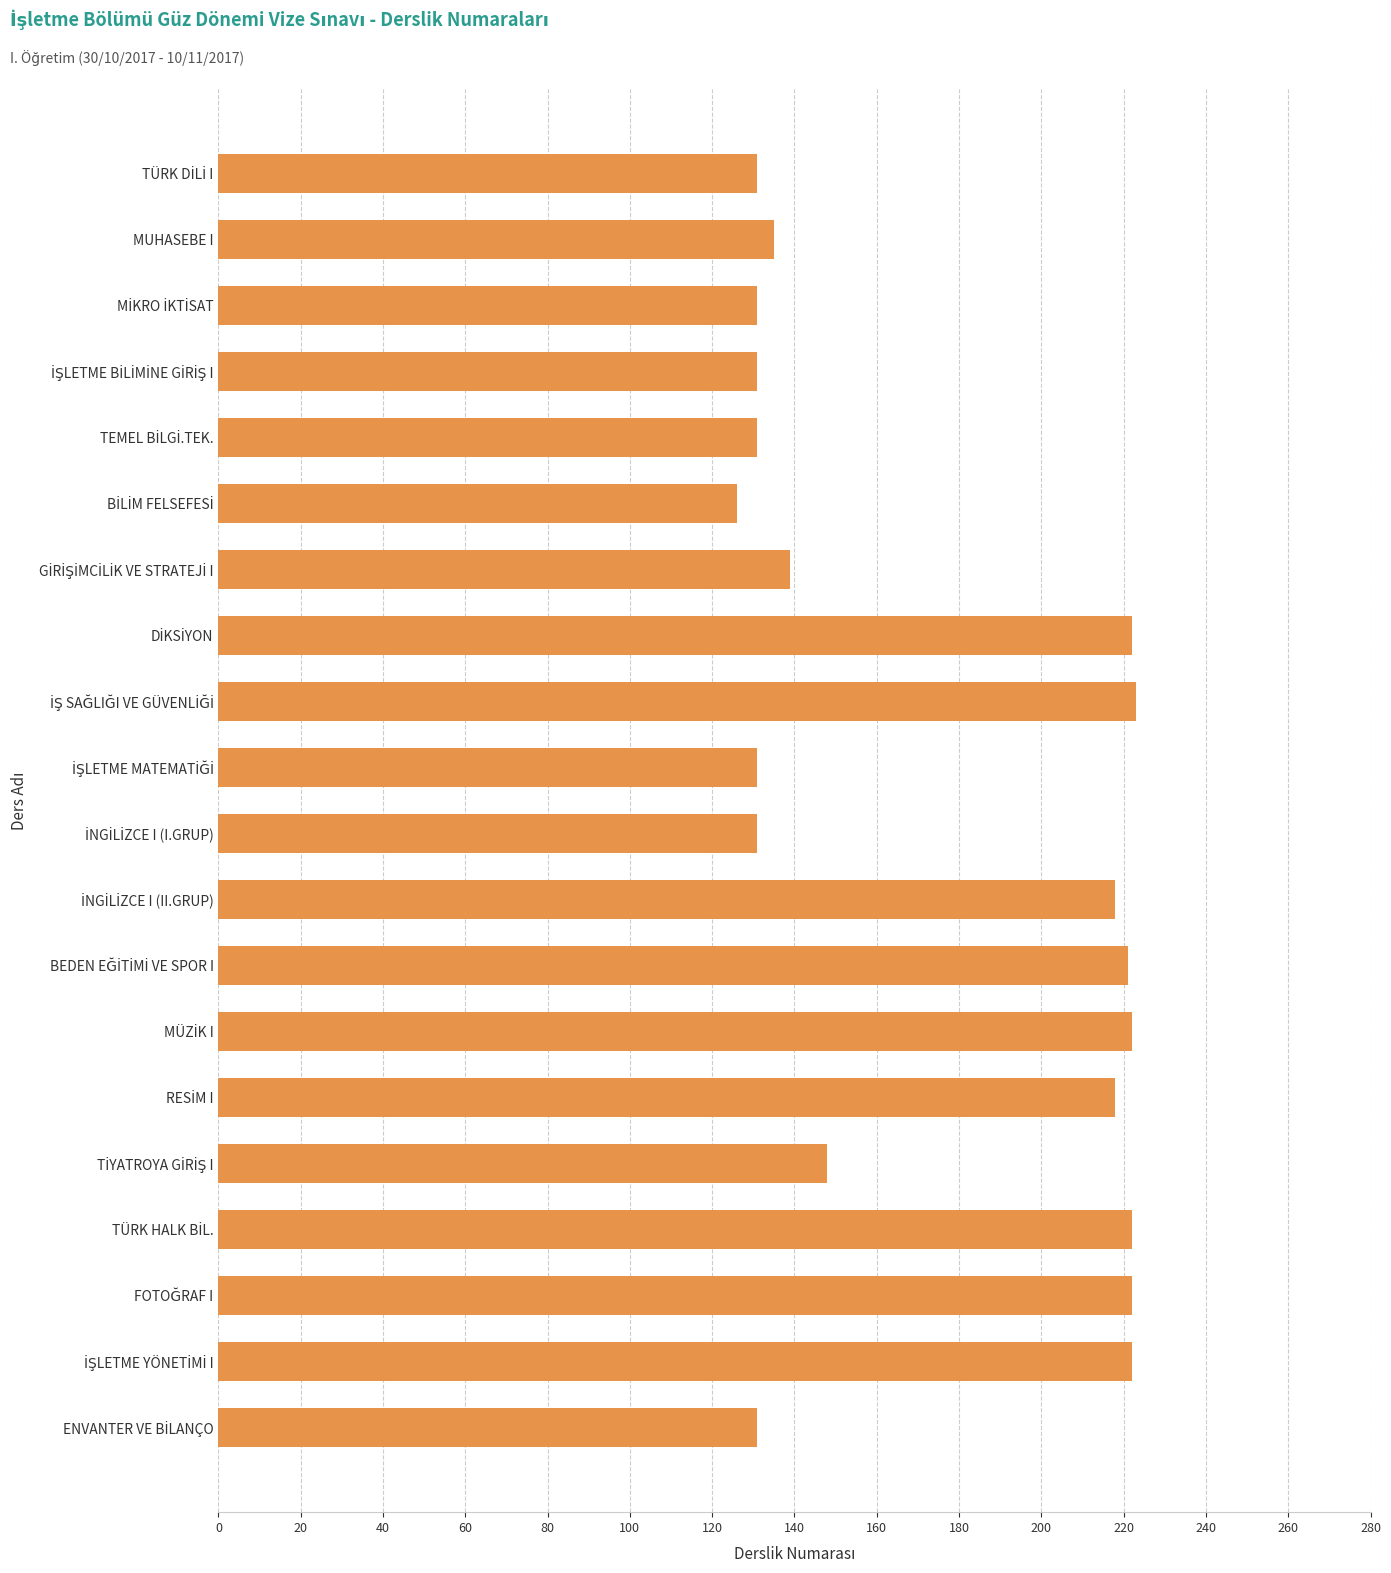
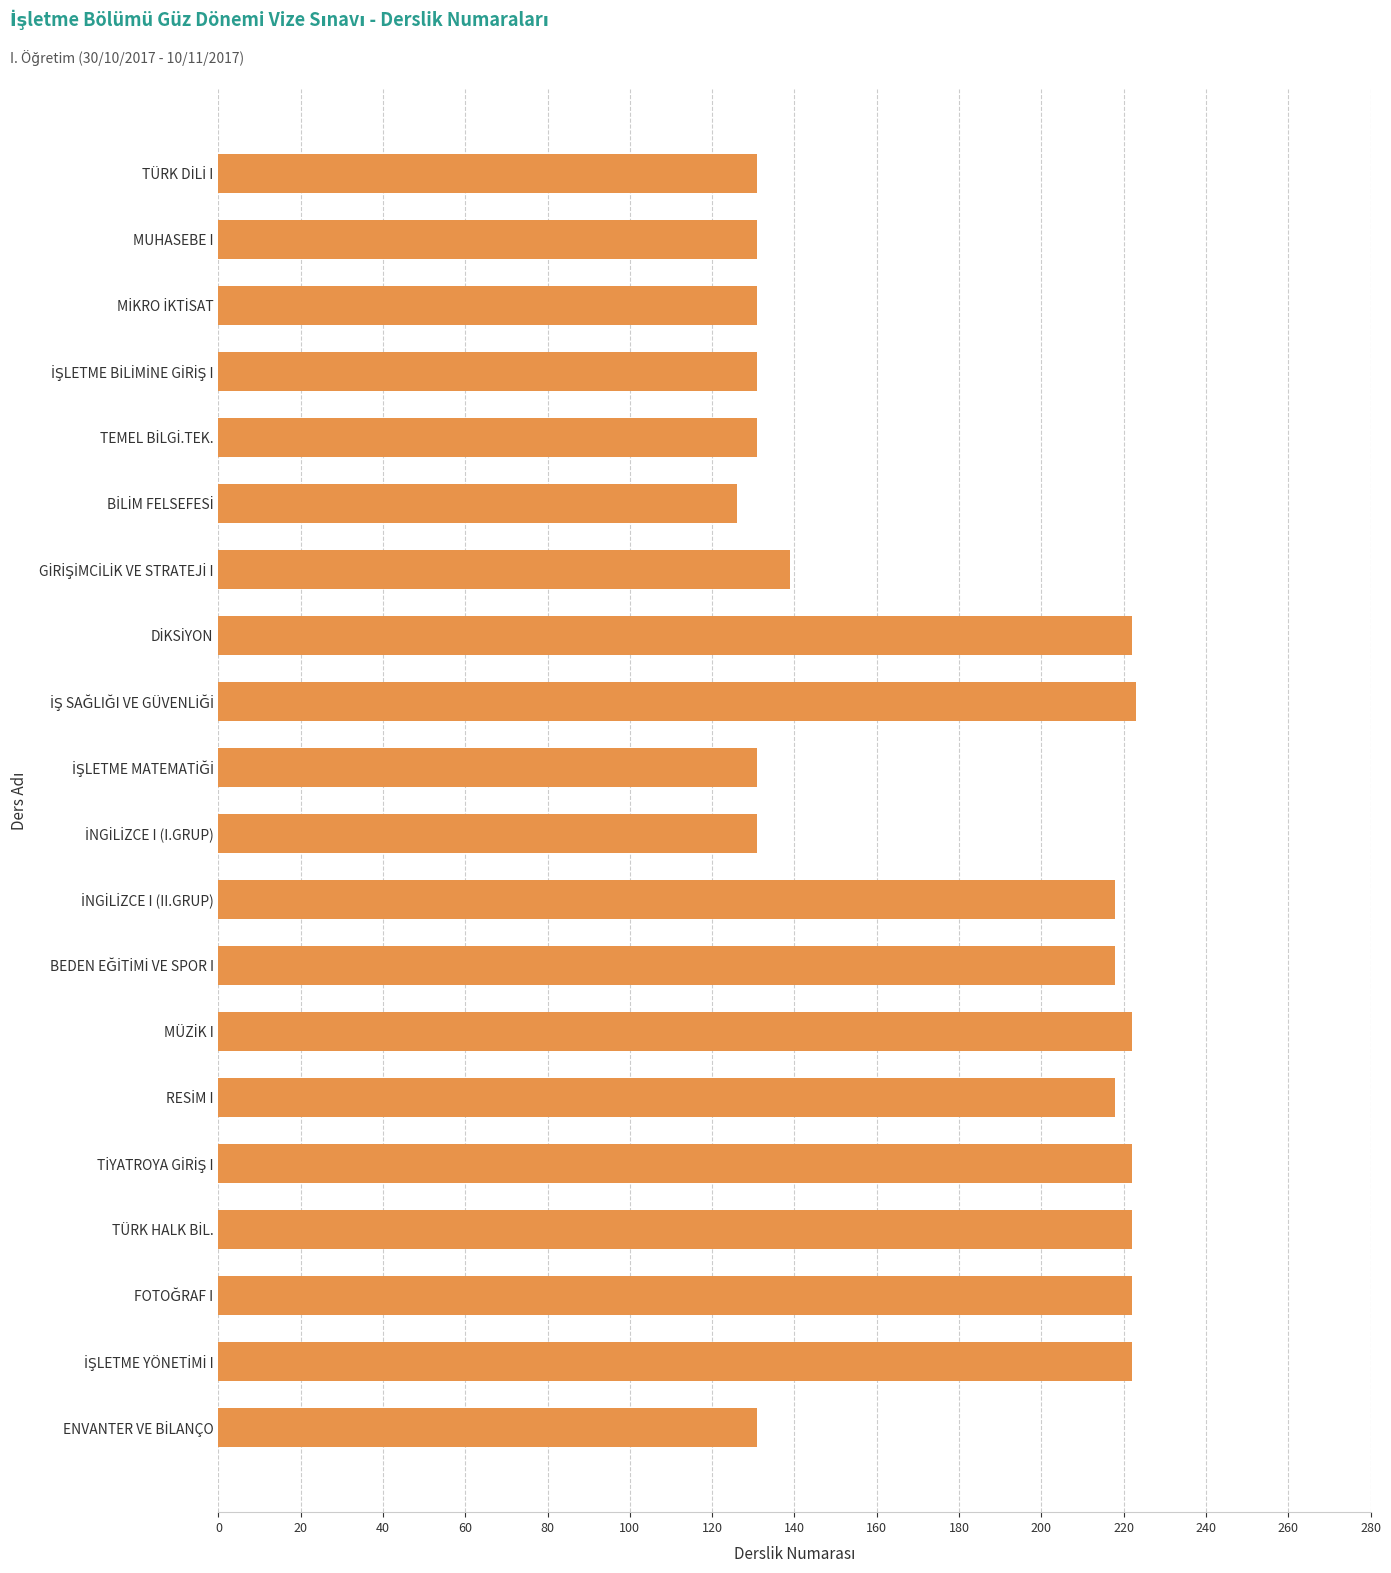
  {
    "TÜRK DİLİ I": 131,
-   "MUHASEBE I": 135,
+   "MUHASEBE I": 131,
    "MİKRO İKTİSAT": 131,
    "İŞLETME BİLİMİNE GİRİŞ I": 131,
    "TEMEL BİLGİ.TEK.": 131,
    "BİLİM FELSEFESİ": 126,
    "GİRİŞİMCİLİK VE STRATEJİ I": 139,
    "DİKSİYON": 222,
    "İŞ SAĞLIĞI VE GÜVENLİĞİ": 223,
    "İŞLETME MATEMATİĞİ": 131,
    "İNGİLİZCE I (I.GRUP)": 131,
    "İNGİLİZCE I (II.GRUP)": 218,
-   "BEDEN EĞİTİMİ VE SPOR I": 221,
+   "BEDEN EĞİTİMİ VE SPOR I": 218,
    "MÜZİK I": 222,
    "RESİM I": 218,
-   "TİYATROYA GİRİŞ I": 148,
+   "TİYATROYA GİRİŞ I": 222,
    "TÜRK HALK BİL.": 222,
    "FOTOĞRAF I": 222,
    "İŞLETME YÖNETİMİ I": 222,
    "ENVANTER VE BİLANÇO": 131
  }
